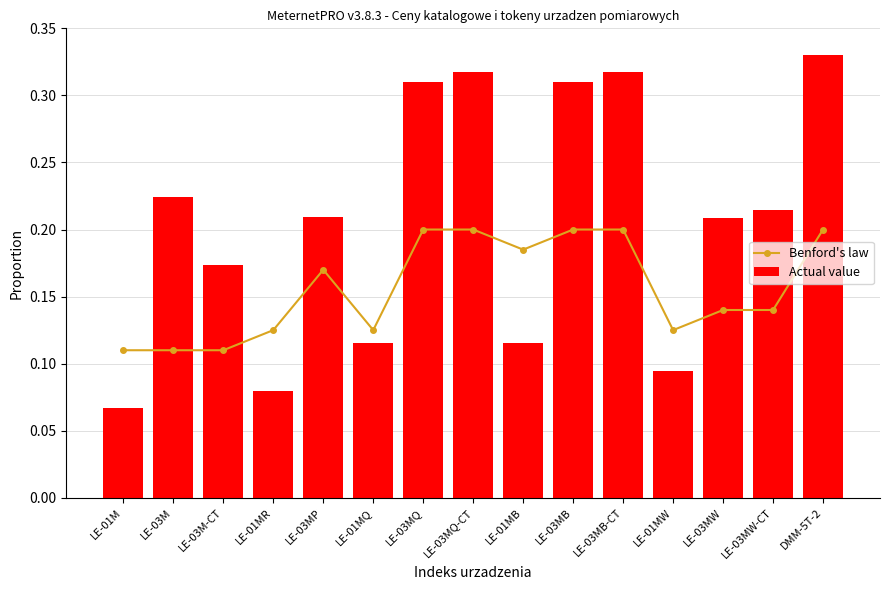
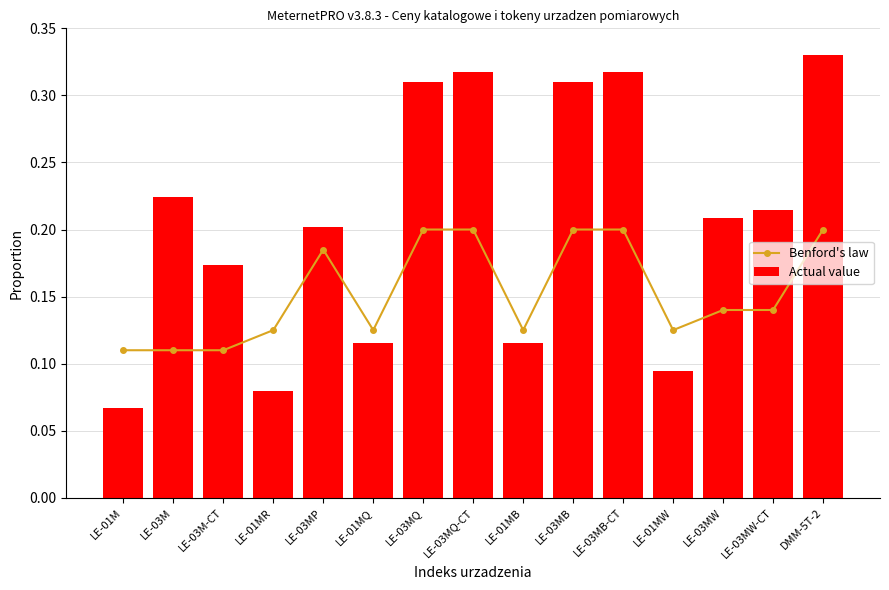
  {
    "Benford's law": {
      "LE-01M": 0.110,
      "LE-03M": 0.110,
      "LE-03M-CT": 0.110,
      "LE-01MR": 0.125,
-     "LE-03MP": 0.170,
+     "LE-03MP": 0.185,
      "LE-01MQ": 0.125,
      "LE-03MQ": 0.200,
      "LE-03MQ-CT": 0.200,
-     "LE-01MB": 0.185,
+     "LE-01MB": 0.125,
      "LE-03MB": 0.200,
      "LE-03MB-CT": 0.200,
      "LE-01MW": 0.125,
      "LE-03MW": 0.140,
      "LE-03MW-CT": 0.140,
      "DMM-5T-2": 0.200
    },
    "Actual value": {
      "LE-01M": 0.067,
      "LE-03M": 0.224,
      "LE-03M-CT": 0.173,
      "LE-01MR": 0.080,
-     "LE-03MP": 0.209,
+     "LE-03MP": 0.202,
      "LE-01MQ": 0.115,
      "LE-03MQ": 0.310,
      "LE-03MQ-CT": 0.317,
      "LE-01MB": 0.115,
      "LE-03MB": 0.310,
      "LE-03MB-CT": 0.317,
      "LE-01MW": 0.095,
      "LE-03MW": 0.208,
      "LE-03MW-CT": 0.215,
      "DMM-5T-2": 0.330
    }
  }
